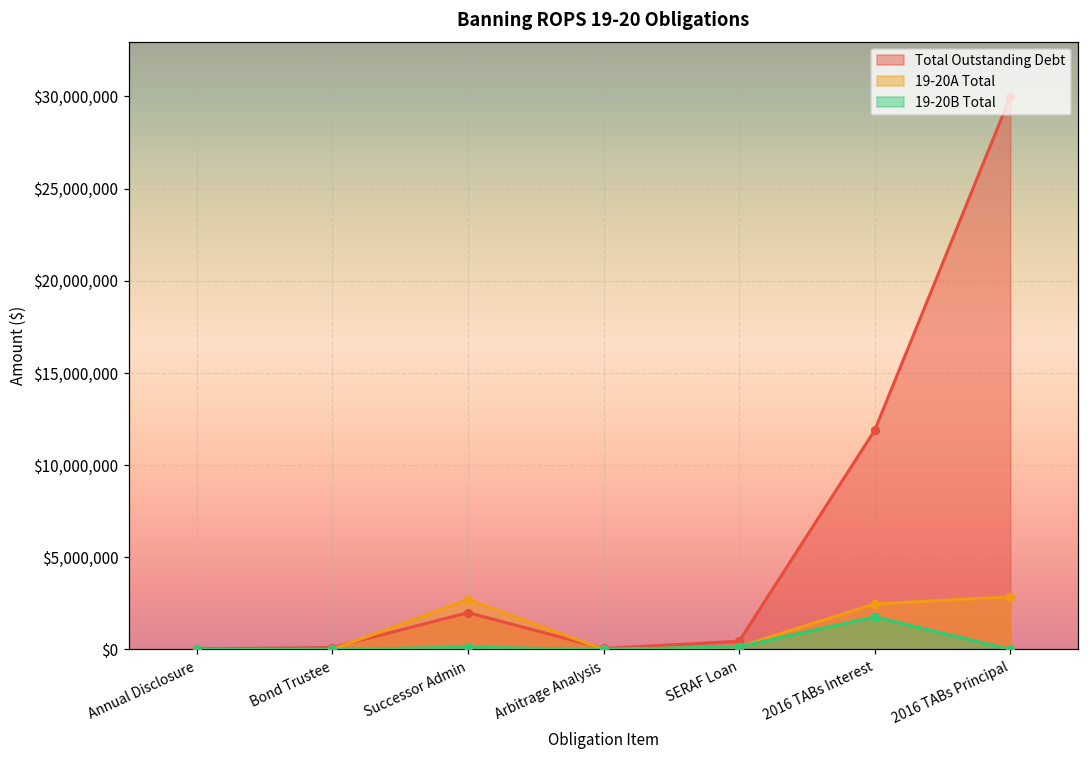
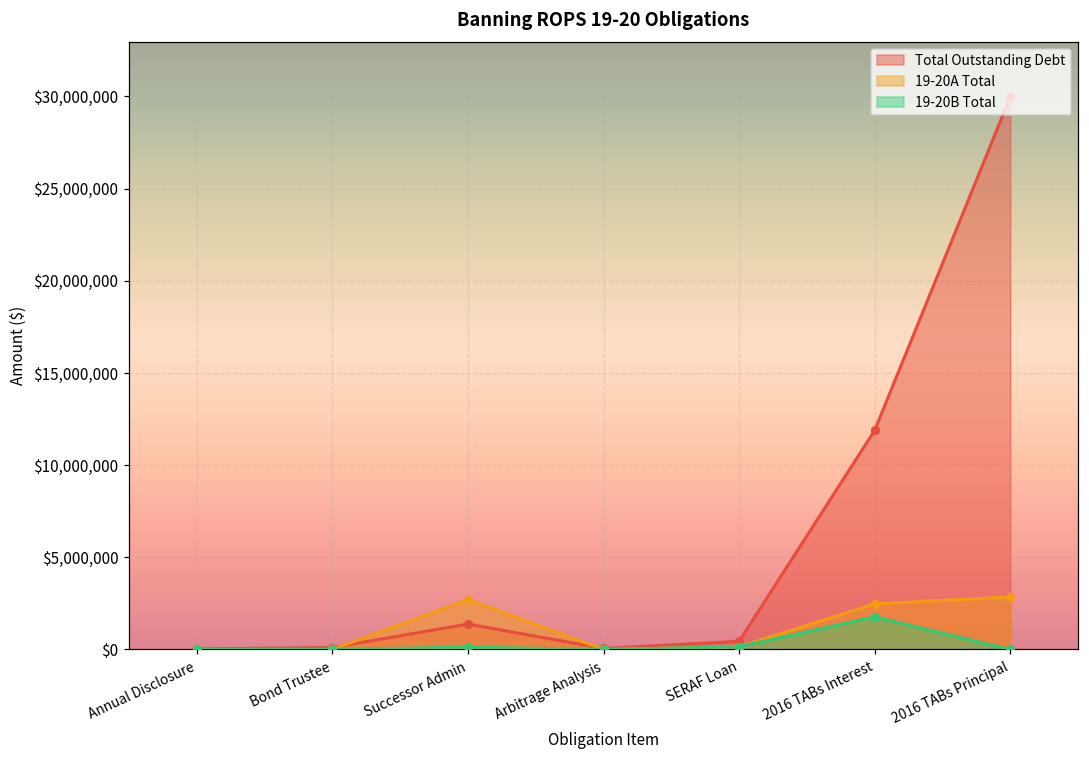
  {
    "Total Outstanding Debt": {
-     "Successor Admin": "$2,000,000",
+     "Successor Admin": "$1,400,000",
      "SERAF Loan": "$400,000",
      "2016 TABs Interest": "$11,900,000"
    },
    "19-20A Total": {
      "Successor Admin": "$2,700,000",
      "2016 TABs Interest": "$2,500,000",
      "2016 TABs Principal": "$2,900,000"
    },
    "19-20B Total": {
      "Successor Admin": "$100,000",
      "2016 TABs Interest": "$1,800,000",
      "2016 TABs Principal": "$0"
    }
  }
